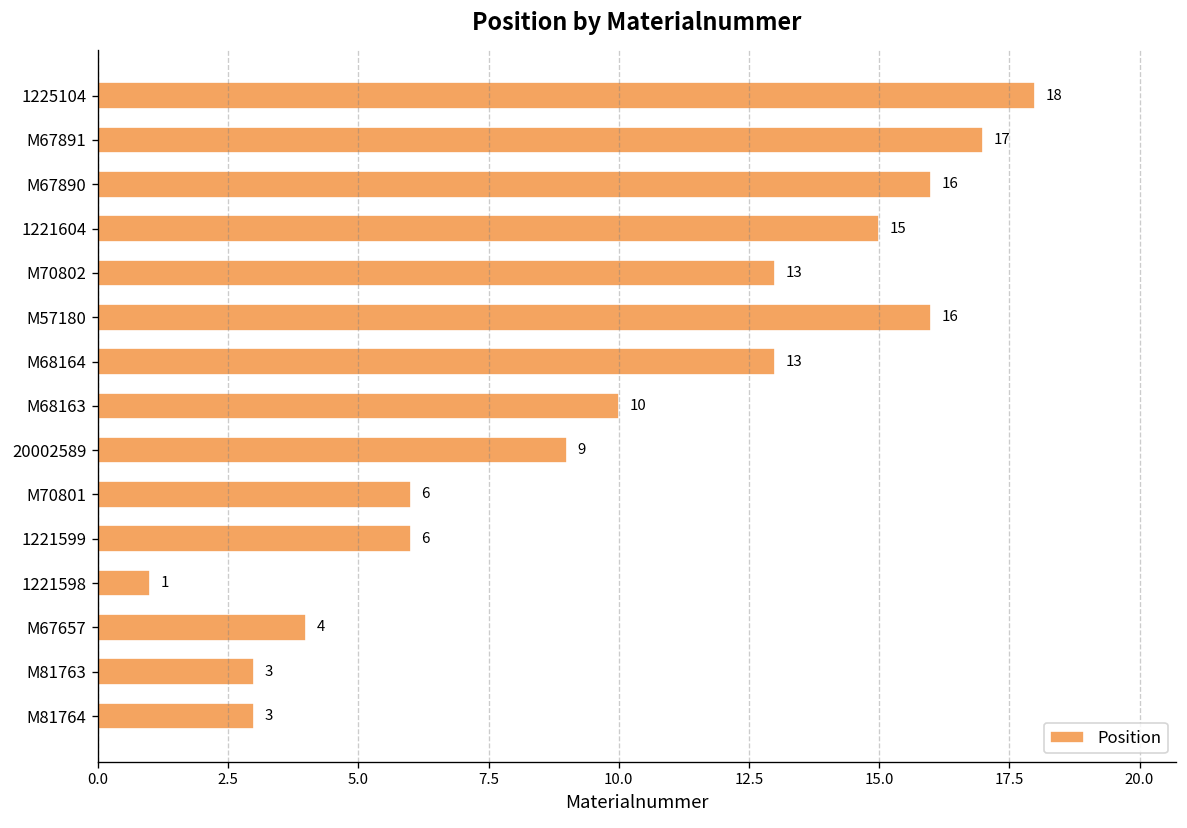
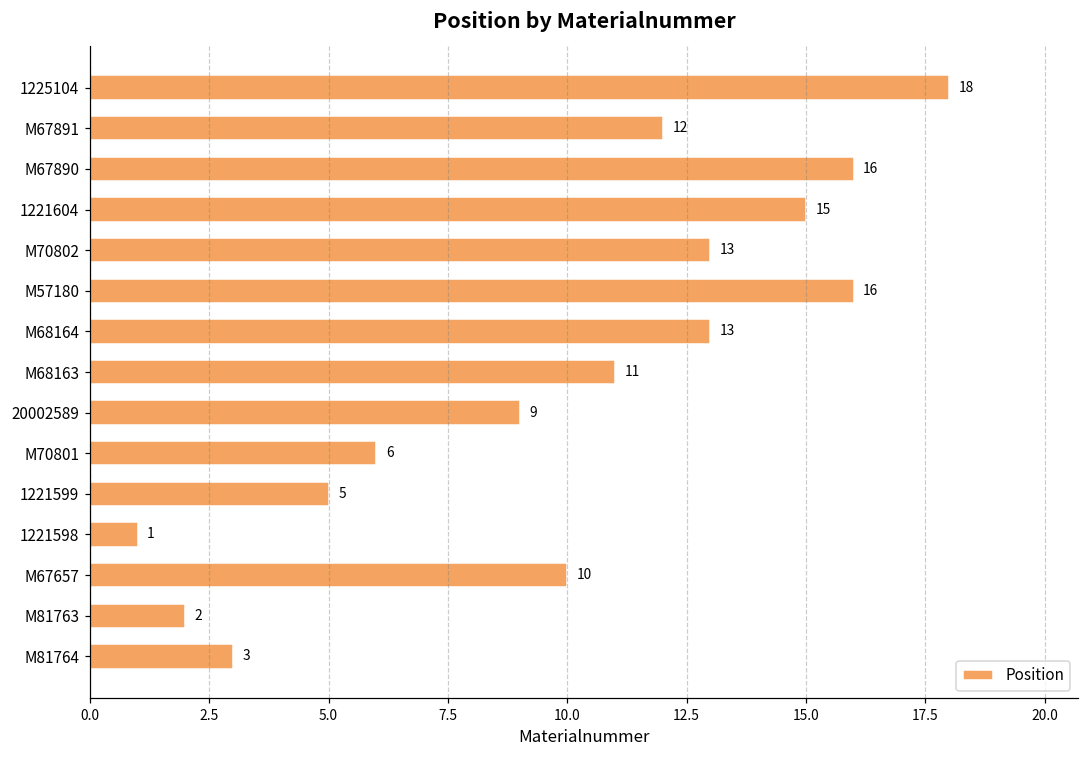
  {
    "1225104": 18,
-   "M67891": 17,
+   "M67891": 12,
    "M67890": 16,
    "1221604": 15,
    "M70802": 13,
    "M57180": 16,
    "M68164": 13,
-   "M68163": 10,
+   "M68163": 11,
    "20002589": 9,
    "M70801": 6,
-   "1221599": 6,
+   "1221599": 5,
    "1221598": 1,
-   "M67657": 4,
-   "M81763": 3,
+   "M67657": 10,
+   "M81763": 2,
    "M81764": 3
  }
